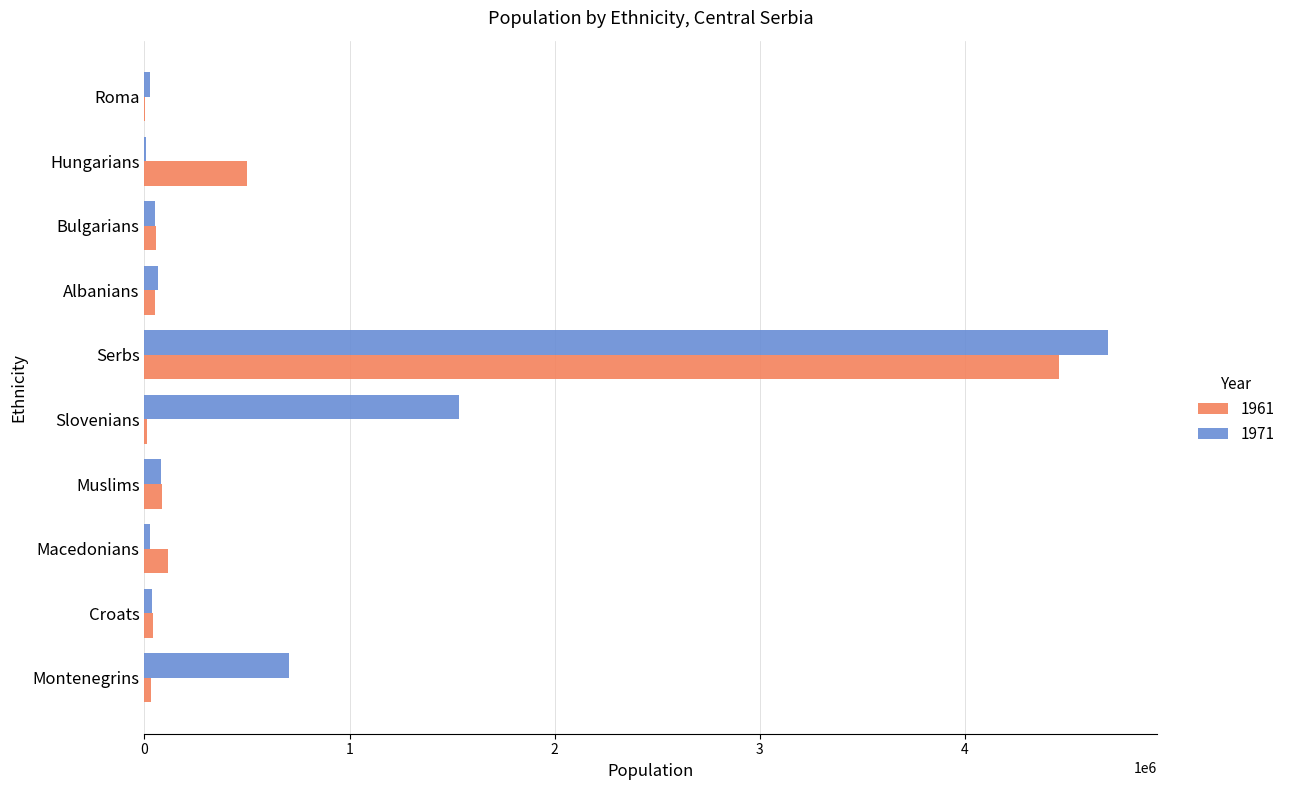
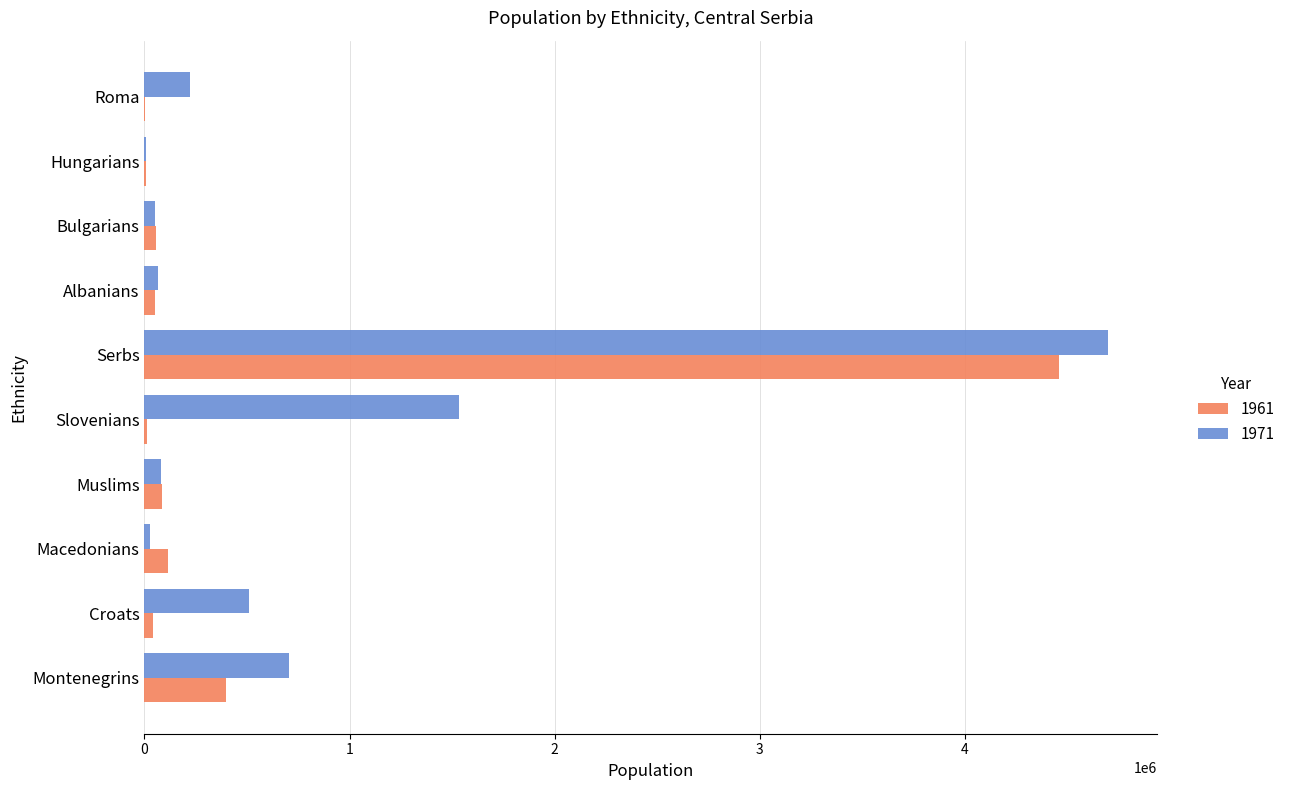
  {
    "1961": {
-     "Hungarians": 500000,
+     "Hungarians": 10000,
      "Bulgarians": 50000,
      "Albanians": 50000,
      "Serbs": 4460000,
      "Slovenians": 10000,
      "Muslims": 80000,
      "Macedonians": 120000,
      "Croats": 40000,
-     "Montenegrins": 30000
+     "Montenegrins": 400000
    },
    "1971": {
-     "Roma": 30000,
+     "Roma": 220000,
      "Bulgarians": 50000,
      "Albanians": 70000,
      "Serbs": 4700000,
      "Slovenians": 1530000,
      "Muslims": 80000,
      "Macedonians": 30000,
-     "Croats": 40000,
+     "Croats": 510000,
      "Montenegrins": 700000
    }
  }
